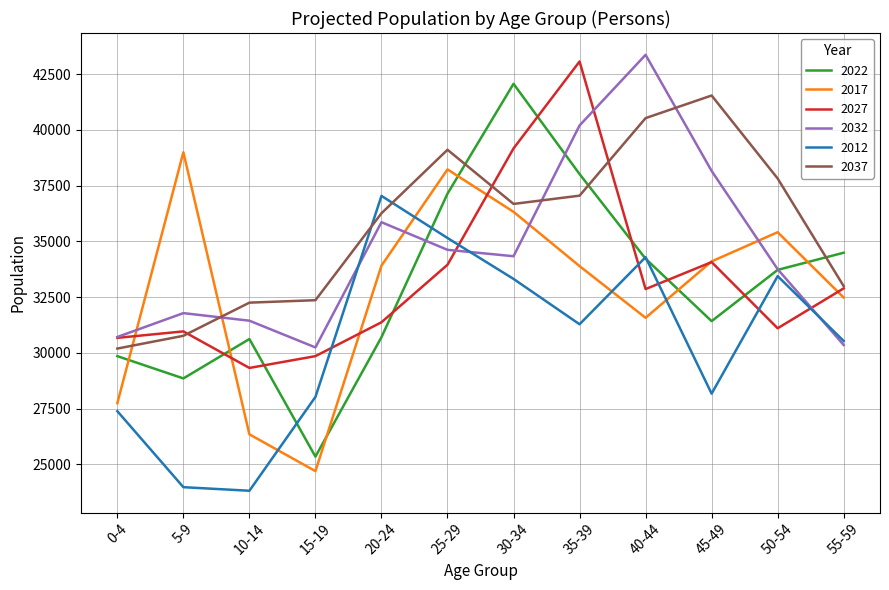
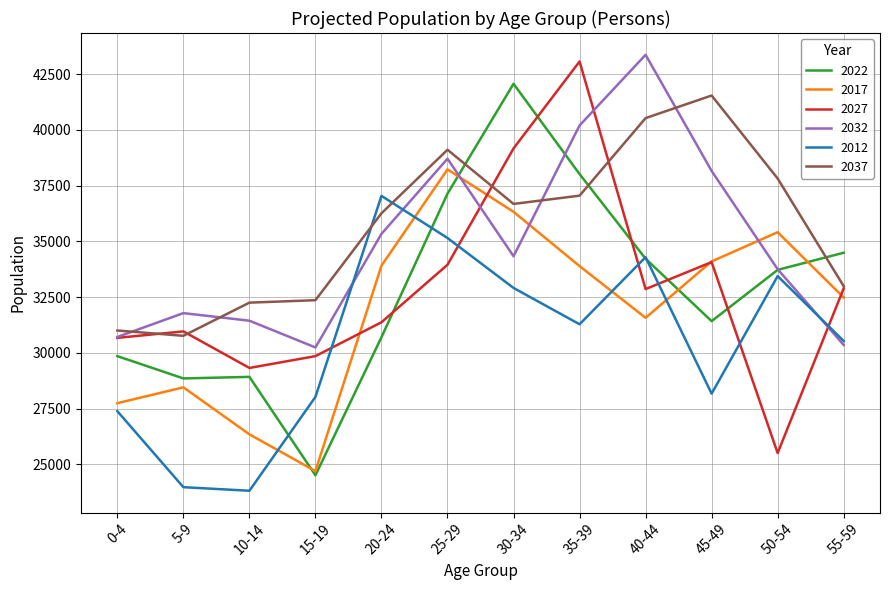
  {
    "2022": {
      "0-4": 29900,
      "5-9": 28900,
-     "10-14": 30600,
-     "15-19": 25300,
+     "10-14": 28900,
+     "15-19": 24500,
      "20-24": 30700,
      "25-29": 37100,
      "30-34": 42100,
      "35-39": 38000,
      "45-49": 31400,
      "55-59": 34500
    },
    "2017": {
      "0-4": 27700,
-     "5-9": 39000,
+     "5-9": 28500,
      "10-14": 26300,
      "15-19": 24700,
      "20-24": 33900,
      "25-29": 38200,
      "30-34": 36300,
      "35-39": 33900,
      "40-44": 31600,
      "50-54": 35400,
      "55-59": 32500
    },
    "2027": {
      "5-9": 31000,
      "10-14": 29300,
      "15-19": 29900,
      "20-24": 31400,
      "25-29": 34000,
      "30-34": 39200,
      "35-39": 43100,
      "40-44": 32900,
-     "50-54": 31100
+     "50-54": 25500
    },
    "2032": {
      "5-9": 31800,
      "10-14": 31400,
      "15-19": 30200,
-     "20-24": 35900,
-     "25-29": 34600,
+     "20-24": 35300,
+     "25-29": 38700,
      "30-34": 34300,
      "35-39": 40200,
      "40-44": 43400,
      "45-49": 38200,
      "55-59": 30400
    },
    "2012": {
      "0-4": 27400,
      "5-9": 24000,
      "10-14": 23800,
      "15-19": 28000,
      "20-24": 37000,
      "25-29": 35200,
-     "30-34": 33300,
+     "30-34": 32900,
      "35-39": 31300,
      "45-49": 28200,
      "50-54": 33400,
      "55-59": 30500
    },
    "2037": {
-     "0-4": 30200,
+     "0-4": 31000,
      "5-9": 30800,
      "10-14": 32300,
      "15-19": 32400,
      "20-24": 36300,
      "25-29": 39100,
      "30-34": 36700,
      "35-39": 37100,
      "40-44": 40500,
      "45-49": 41500,
      "50-54": 37800
    }
  }
